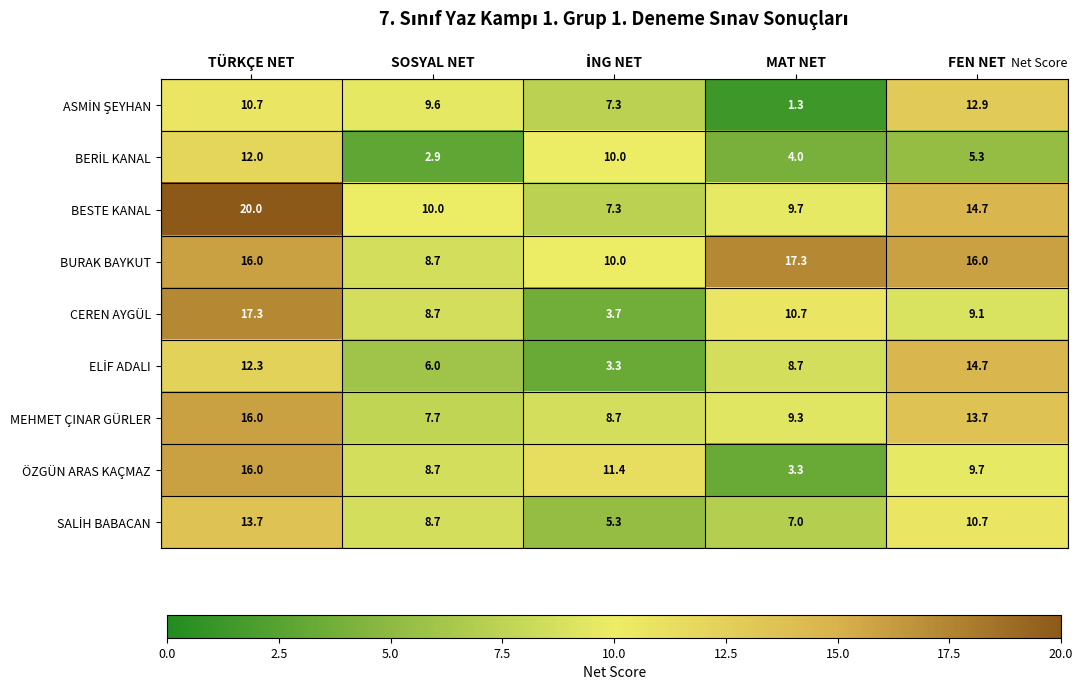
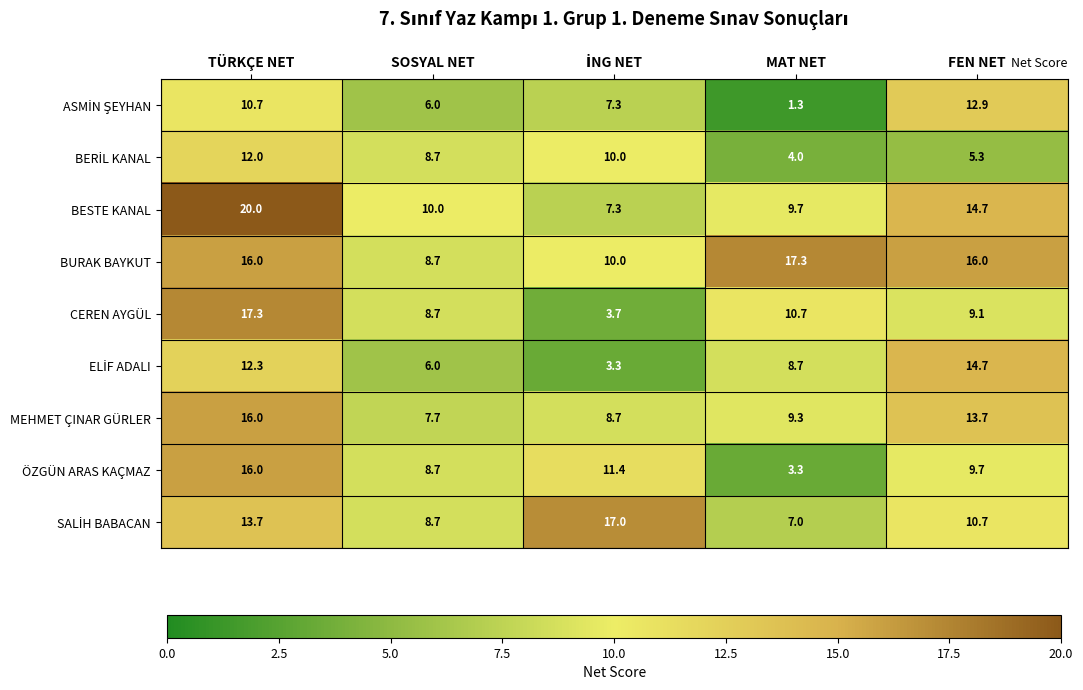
  {
    "ASMİN ŞEYHAN": {
      "TÜRKÇE NET": 10.7,
-     "SOSYAL NET": 9.6,
+     "SOSYAL NET": 6.0,
      "İNG NET": 7.3,
      "MAT NET": 1.3,
      "FEN NET": 12.9
    },
    "BERİL KANAL": {
      "TÜRKÇE NET": 12.0,
-     "SOSYAL NET": 2.9,
+     "SOSYAL NET": 8.7,
      "İNG NET": 10.0,
      "MAT NET": 4.0,
      "FEN NET": 5.3
    },
    "BESTE KANAL": {
      "TÜRKÇE NET": 20.0,
      "SOSYAL NET": 10.0,
      "İNG NET": 7.3,
      "MAT NET": 9.7,
      "FEN NET": 14.7
    },
    "BURAK BAYKUT": {
      "TÜRKÇE NET": 16.0,
      "SOSYAL NET": 8.7,
      "İNG NET": 10.0,
      "MAT NET": 17.3,
      "FEN NET": 16.0
    },
    "CEREN AYGÜL": {
      "TÜRKÇE NET": 17.3,
      "SOSYAL NET": 8.7,
      "İNG NET": 3.7,
      "MAT NET": 10.7,
      "FEN NET": 9.1
    },
    "ELİF ADALI": {
      "TÜRKÇE NET": 12.3,
      "SOSYAL NET": 6.0,
      "İNG NET": 3.3,
      "MAT NET": 8.7,
      "FEN NET": 14.7
    },
    "MEHMET ÇINAR GÜRLER": {
      "TÜRKÇE NET": 16.0,
      "SOSYAL NET": 7.7,
      "İNG NET": 8.7,
      "MAT NET": 9.3,
      "FEN NET": 13.7
    },
    "ÖZGÜN ARAS KAÇMAZ": {
      "TÜRKÇE NET": 16.0,
      "SOSYAL NET": 8.7,
      "İNG NET": 11.4,
      "MAT NET": 3.3,
      "FEN NET": 9.7
    },
    "SALİH BABACAN": {
      "TÜRKÇE NET": 13.7,
      "SOSYAL NET": 8.7,
-     "İNG NET": 5.3,
+     "İNG NET": 17.0,
      "MAT NET": 7.0,
      "FEN NET": 10.7
    }
  }
